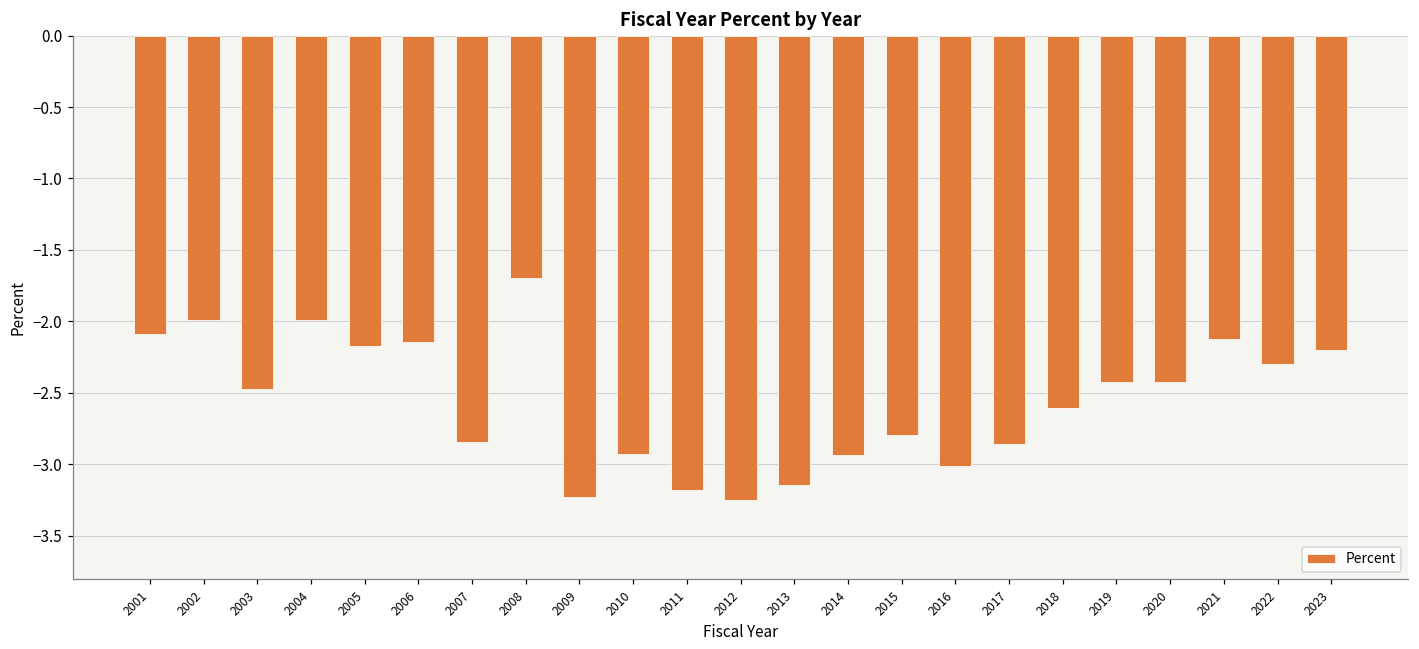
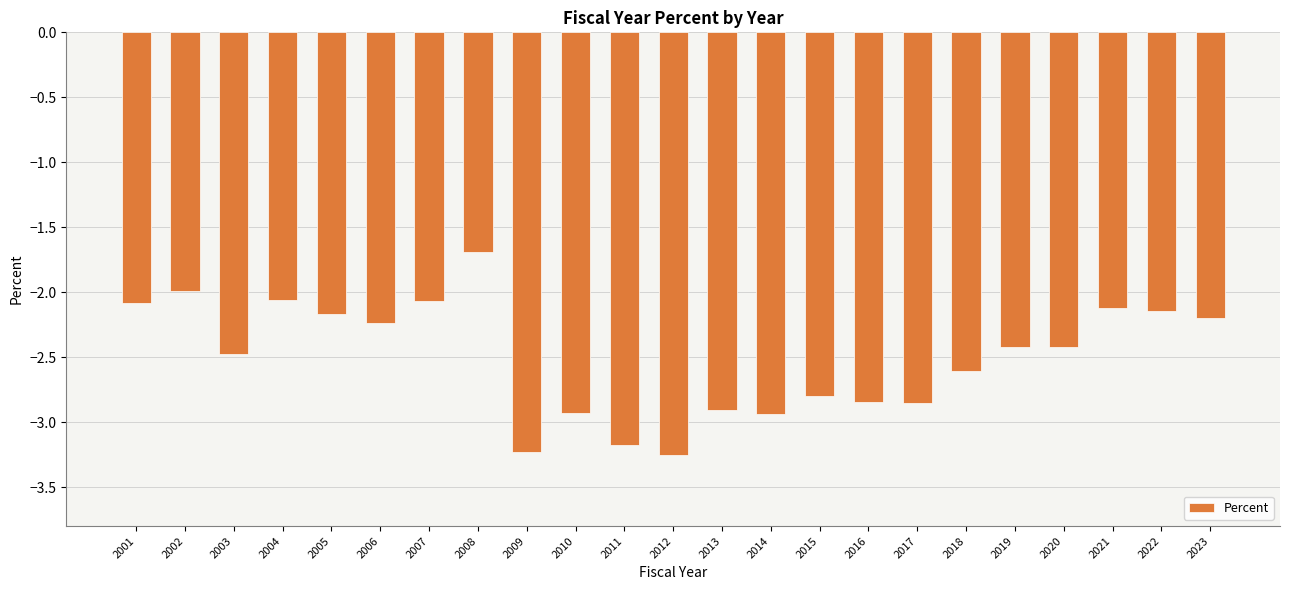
  {
    "2001": -2.08,
    "2002": -1.99,
    "2003": -2.48,
-   "2004": -1.99,
+   "2004": -2.06,
    "2005": -2.17,
-   "2006": -2.14,
-   "2007": -2.85,
+   "2006": -2.23,
+   "2007": -2.07,
    "2008": -1.69,
    "2009": -3.23,
    "2010": -2.93,
    "2011": -3.18,
    "2012": -3.25,
-   "2013": -3.14,
+   "2013": -2.91,
    "2014": -2.94,
    "2015": -2.80,
-   "2016": -3.01,
+   "2016": -2.85,
    "2017": -2.86,
    "2018": -2.61,
    "2019": -2.42,
    "2020": -2.42,
    "2021": -2.12,
-   "2022": -2.29,
+   "2022": -2.14,
    "2023": -2.20
  }
